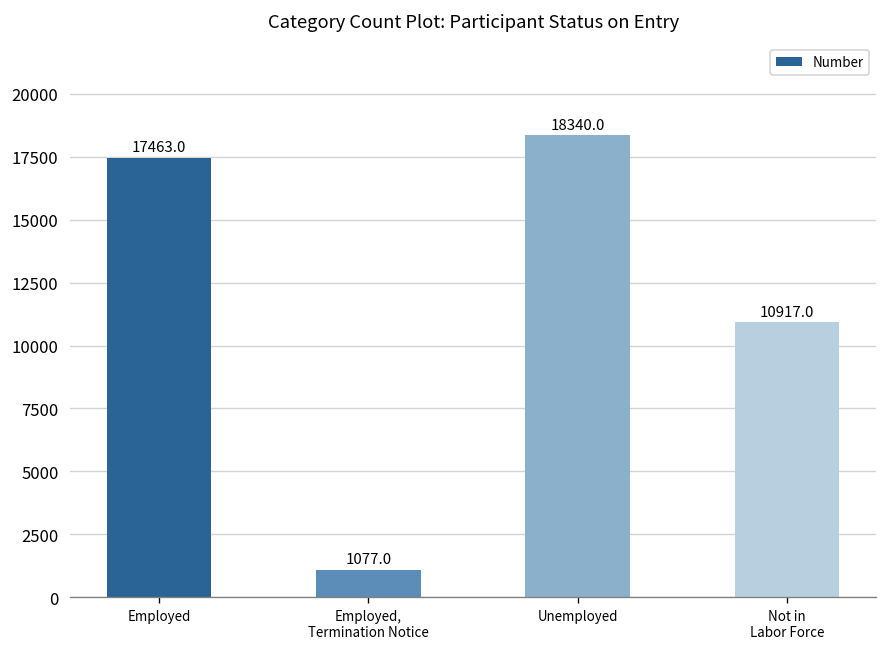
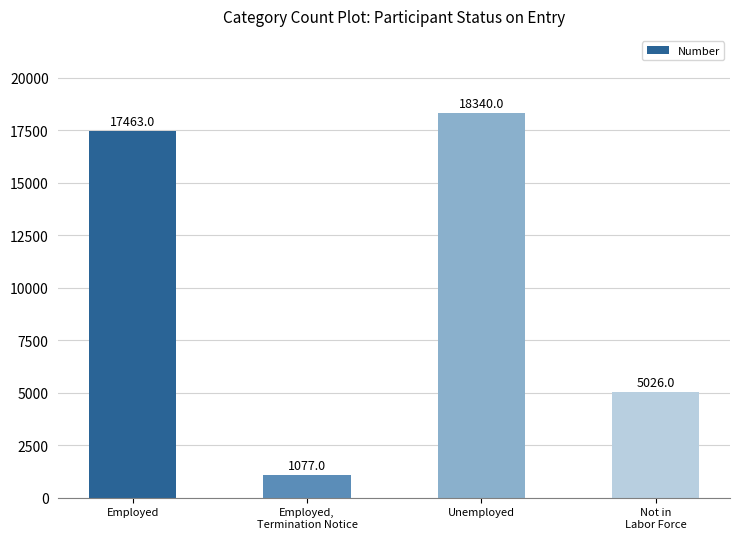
  {
    "Employed": 17463.0,
    "Employed, Termination Notice": 1077.0,
    "Unemployed": 18340.0,
-   "Not in Labor Force": 10917.0
+   "Not in Labor Force": 5026.0
  }
